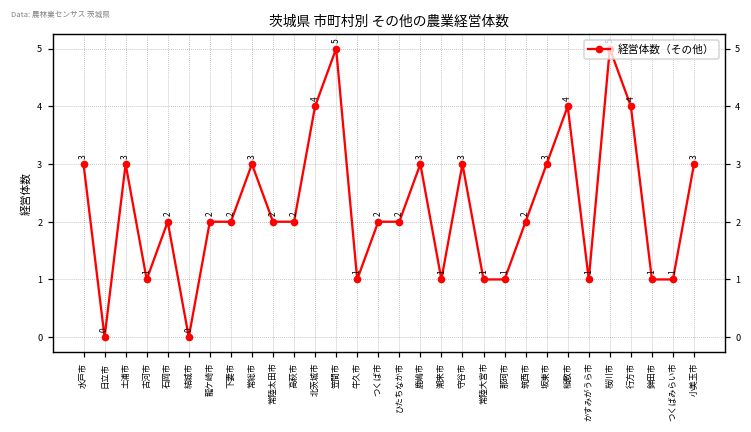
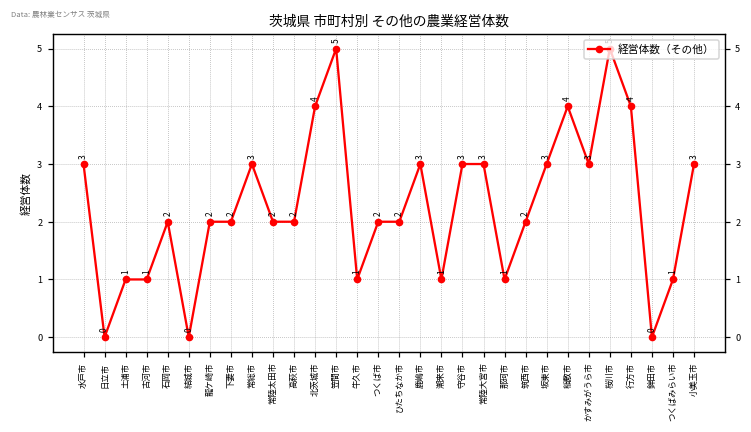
  {
    "水戸市": 3,
    "日立市": 0,
-   "土浦市": 3,
+   "土浦市": 1,
    "古河市": 1,
    "石岡市": 2,
    "結城市": 0,
    "龍ケ崎市": 2,
    "下妻市": 2,
    "常総市": 3,
    "常陸太田市": 2,
    "高萩市": 2,
    "北茨城市": 4,
    "笠間市": 5,
    "牛久市": 1,
    "つくば市": 2,
    "ひたちなか市": 2,
    "鹿嶋市": 3,
    "潮来市": 1,
    "守谷市": 3,
-   "常陸大宮市": 1,
+   "常陸大宮市": 3,
    "那珂市": 1,
    "筑西市": 2,
    "坂東市": 3,
    "稲敷市": 4,
-   "かすみがうら市": 1,
+   "かすみがうら市": 3,
    "行方市": 4,
-   "鉾田市": 1,
+   "鉾田市": 0,
    "つくばみらい市": 1,
    "小美玉市": 3
  }
